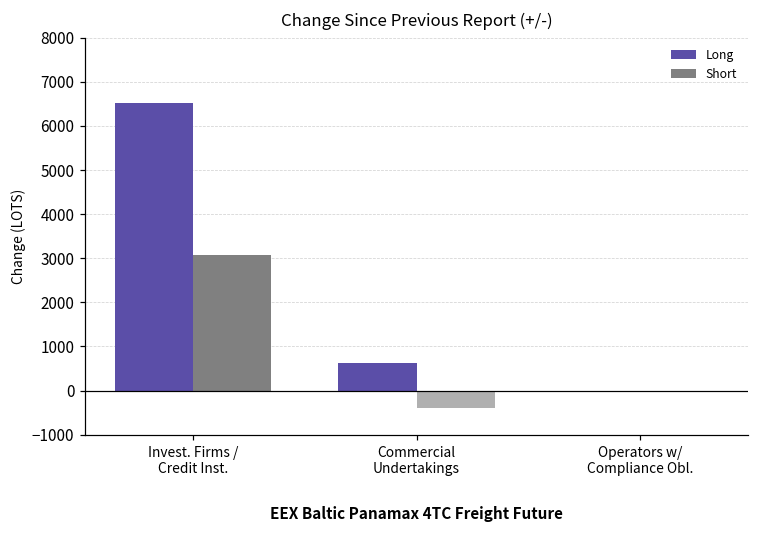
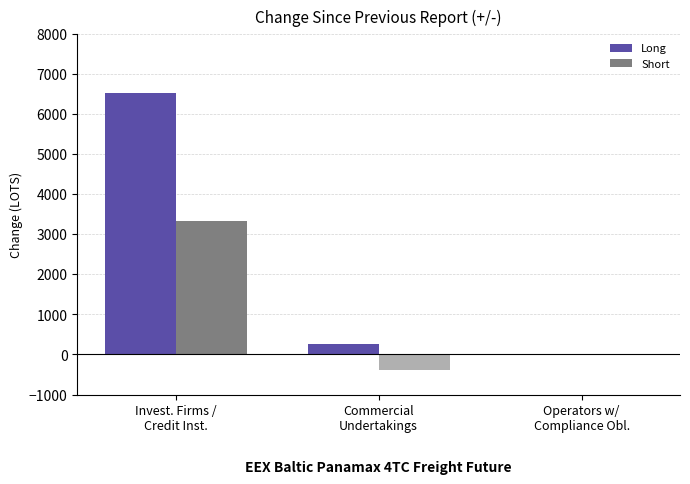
  {
    "Long": {
      "Invest. Firms / Credit Inst.": 6500,
-     "Commercial Undertakings": 600,
+     "Commercial Undertakings": 300,
      "Operators w/ Compliance Obl.": 0
    },
    "Short": {
-     "Invest. Firms / Credit Inst.": 3100,
+     "Invest. Firms / Credit Inst.": 3300,
      "Commercial Undertakings": -400,
      "Operators w/ Compliance Obl.": 0
    }
  }
